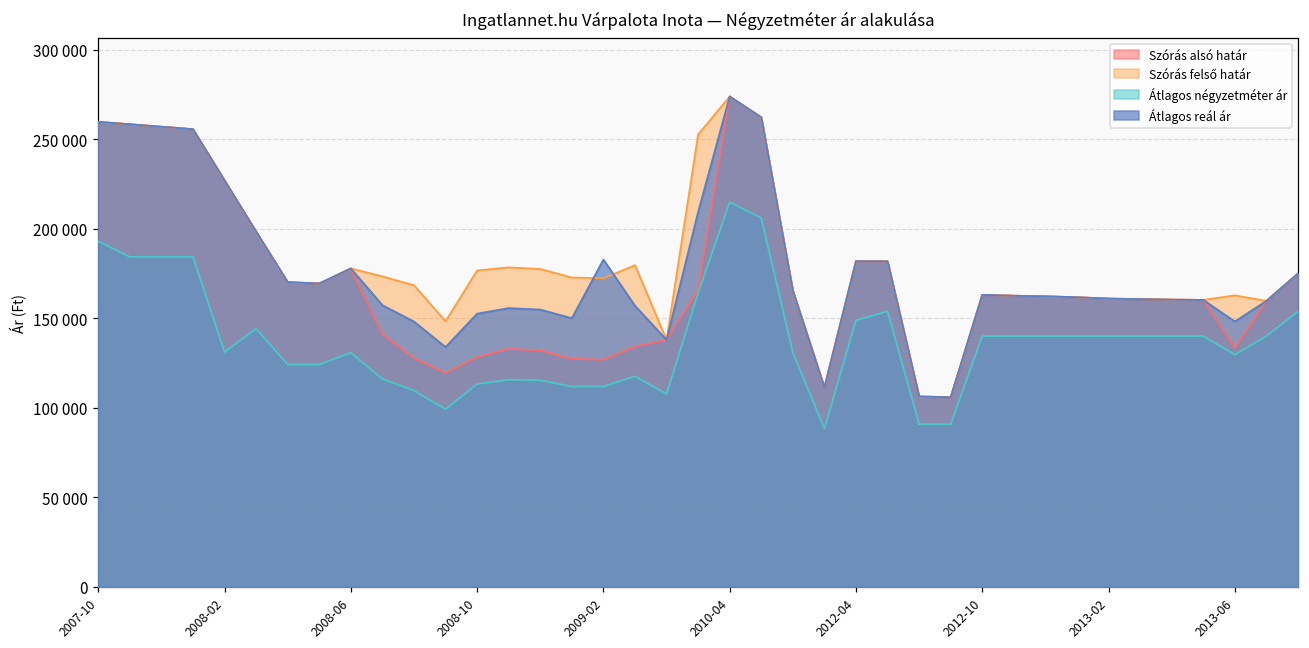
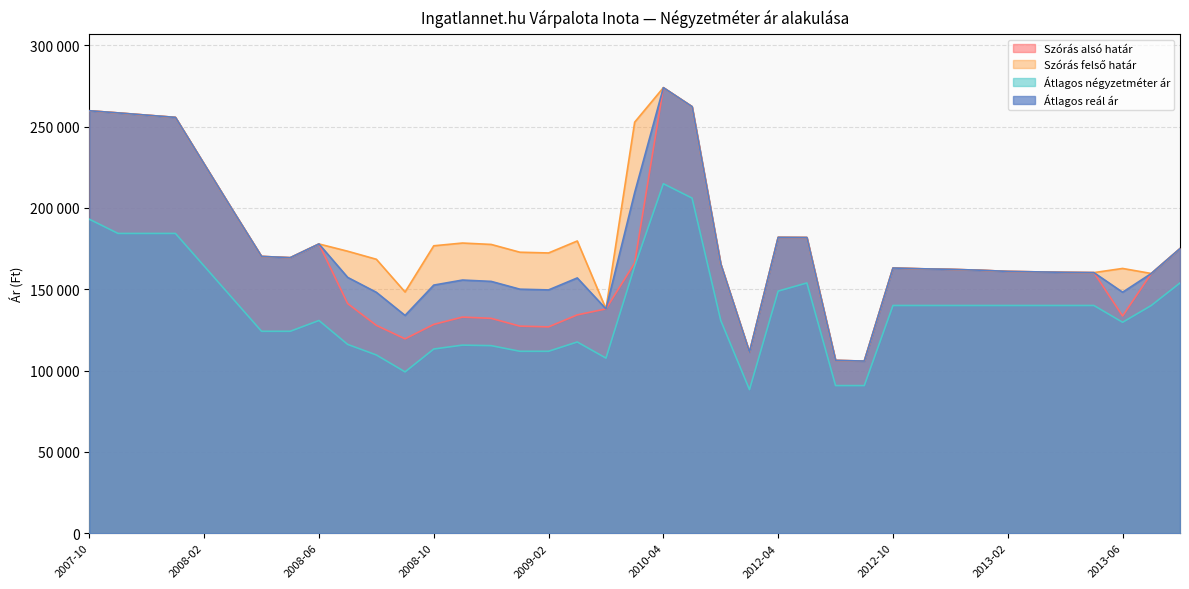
  {
    "Átlagos négyzetméter ár": {
      "2007-10": 193000,
-     "2008-02": 131000,
+     "2008-02": 164000,
      "2008-06": 131000,
      "2008-10": 113000,
      "2009-02": 112000,
      "2010-04": 215000,
      "2012-04": 149000,
      "2012-10": 140000,
      "2013-02": 140000,
      "2013-06": 130000
    },
    "Átlagos reál ár": {
      "2008-10": 153000,
-     "2009-02": 183000,
+     "2009-02": 150000,
      "2013-06": 148000
    }
  }
